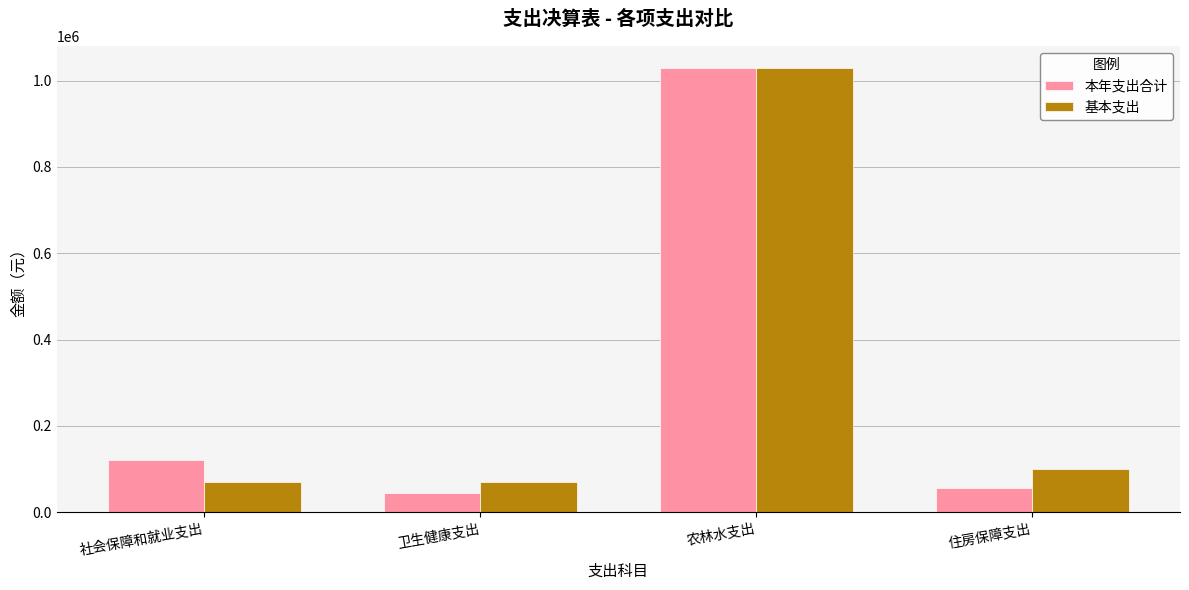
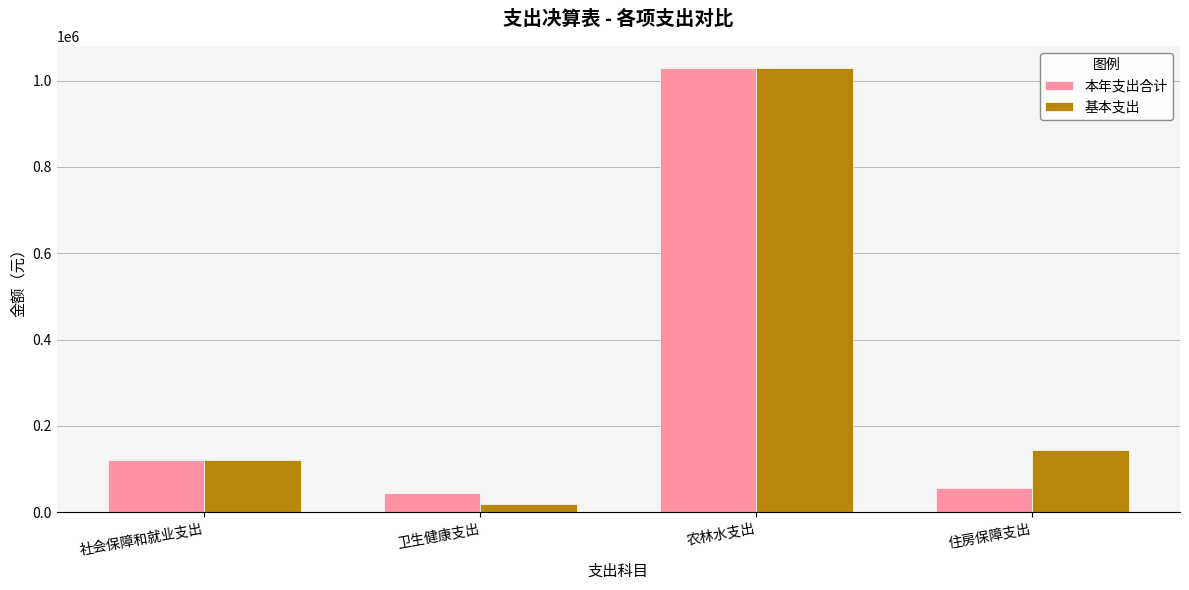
  {
    "本年支出合计": {
      "社会保障和就业支出": 120000,
      "卫生健康支出": 40000,
      "农林水支出": 1030000,
      "住房保障支出": 60000
    },
    "基本支出": {
-     "社会保障和就业支出": 70000,
-     "卫生健康支出": 70000,
+     "社会保障和就业支出": 120000,
+     "卫生健康支出": 20000,
      "农林水支出": 1030000,
-     "住房保障支出": 100000
+     "住房保障支出": 140000
    }
  }
